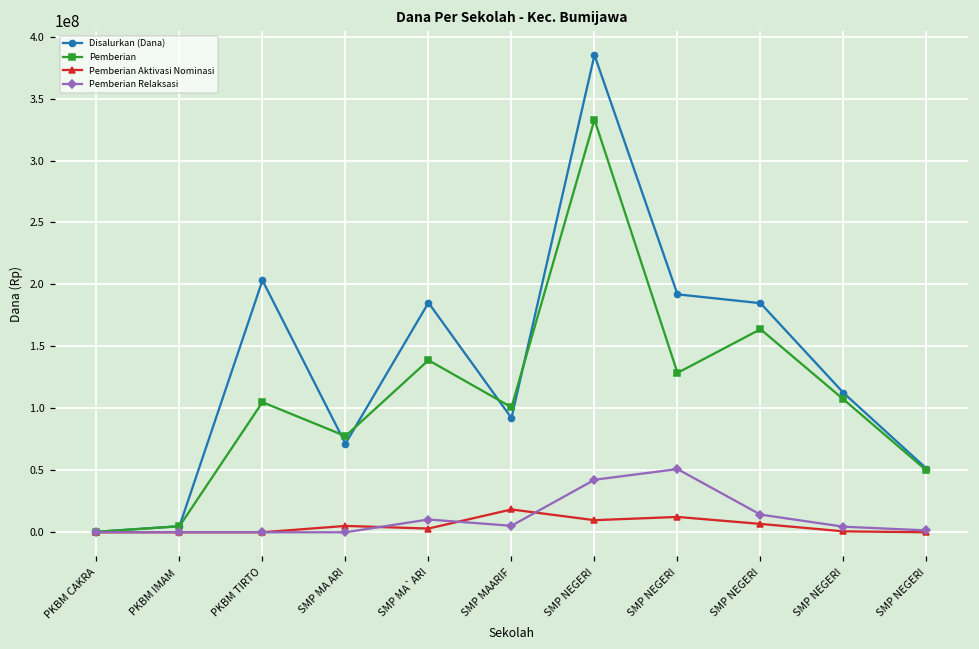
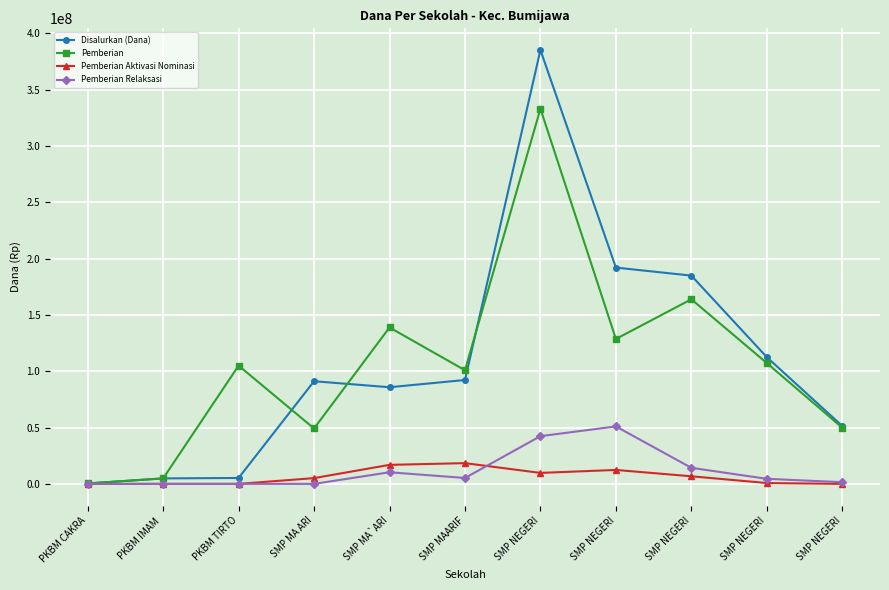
  {
    "Disalurkan (Dana)": {
-     "PKBM TIRTO": 203000000,
-     "SMP MA ARI": 71000000,
-     "SMP MA`ARI": 185000000,
+     "PKBM TIRTO": 5000000,
+     "SMP MA ARI": 91000000,
+     "SMP MA`ARI": 86000000,
      "SMP MAARIF": 92000000
    },
    "Pemberian": {
      "PKBM TIRTO": 105000000,
-     "SMP MA ARI": 78000000,
+     "SMP MA ARI": 49000000,
      "SMP MA`ARI": 139000000,
      "SMP MAARIF": 101000000
    },
    "Pemberian Aktivasi Nominasi": {
      "SMP MA ARI": 5000000,
-     "SMP MA`ARI": 3000000,
+     "SMP MA`ARI": 17000000,
      "SMP MAARIF": 18000000
    },
    "Pemberian Relaksasi": {
      "SMP MA ARI": 0,
      "SMP MA`ARI": 10000000,
      "SMP MAARIF": 5000000
    }
  }
